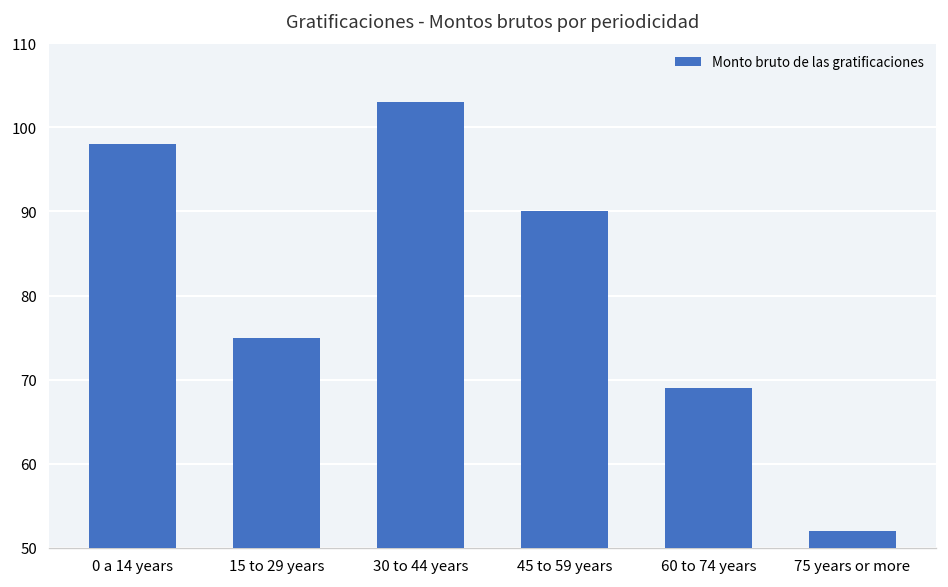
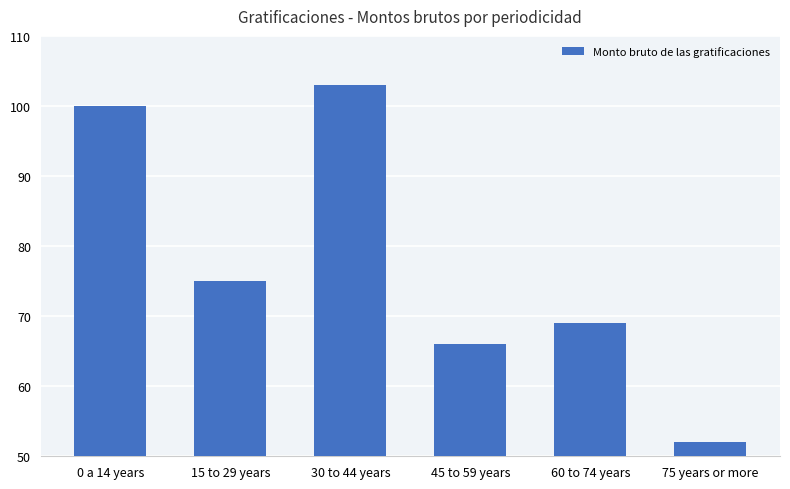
  {
-   "0 a 14 years": 98,
+   "0 a 14 years": 100,
    "15 to 29 years": 75,
    "30 to 44 years": 103,
-   "45 to 59 years": 90,
+   "45 to 59 years": 66,
    "60 to 74 years": 69,
    "75 years or more": 52
  }
